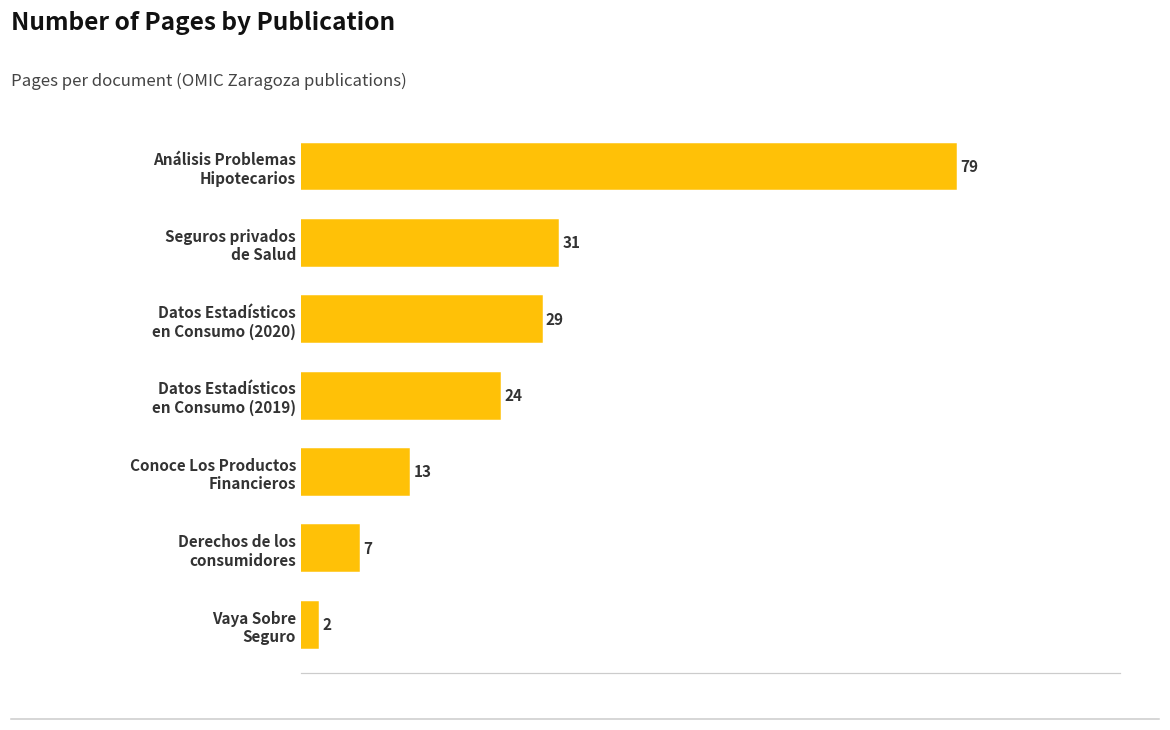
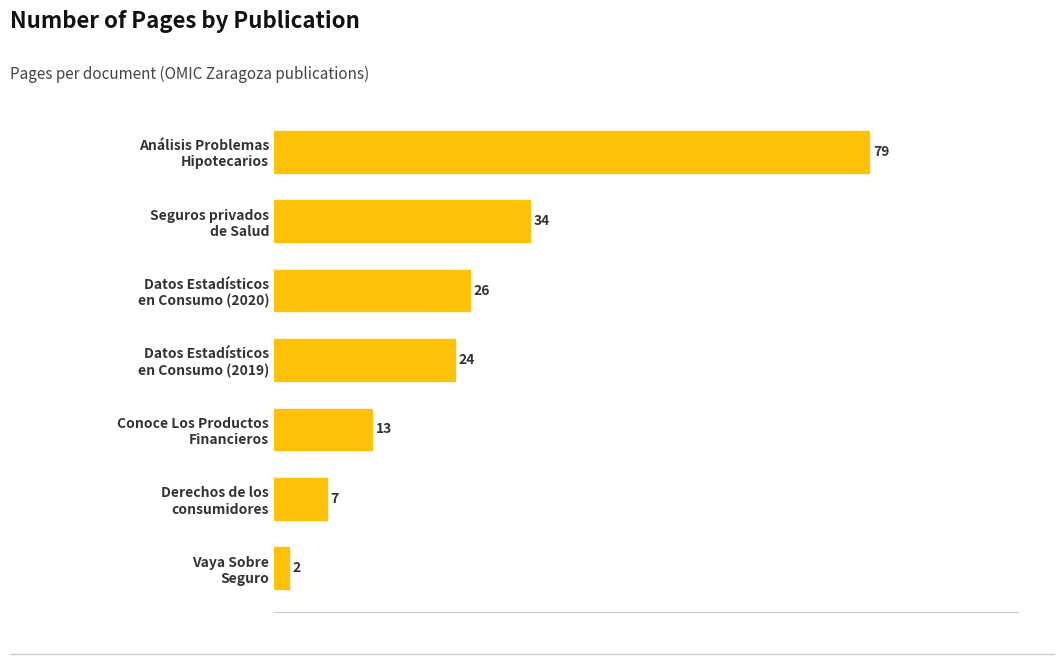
  {
    "Análisis Problemas Hipotecarios": 79,
-   "Seguros privados de Salud": 31,
-   "Datos Estadísticos en Consumo (2020)": 29,
+   "Seguros privados de Salud": 34,
+   "Datos Estadísticos en Consumo (2020)": 26,
    "Datos Estadísticos en Consumo (2019)": 24,
    "Conoce Los Productos Financieros": 13,
    "Derechos de los consumidores": 7,
    "Vaya Sobre Seguro": 2
  }
